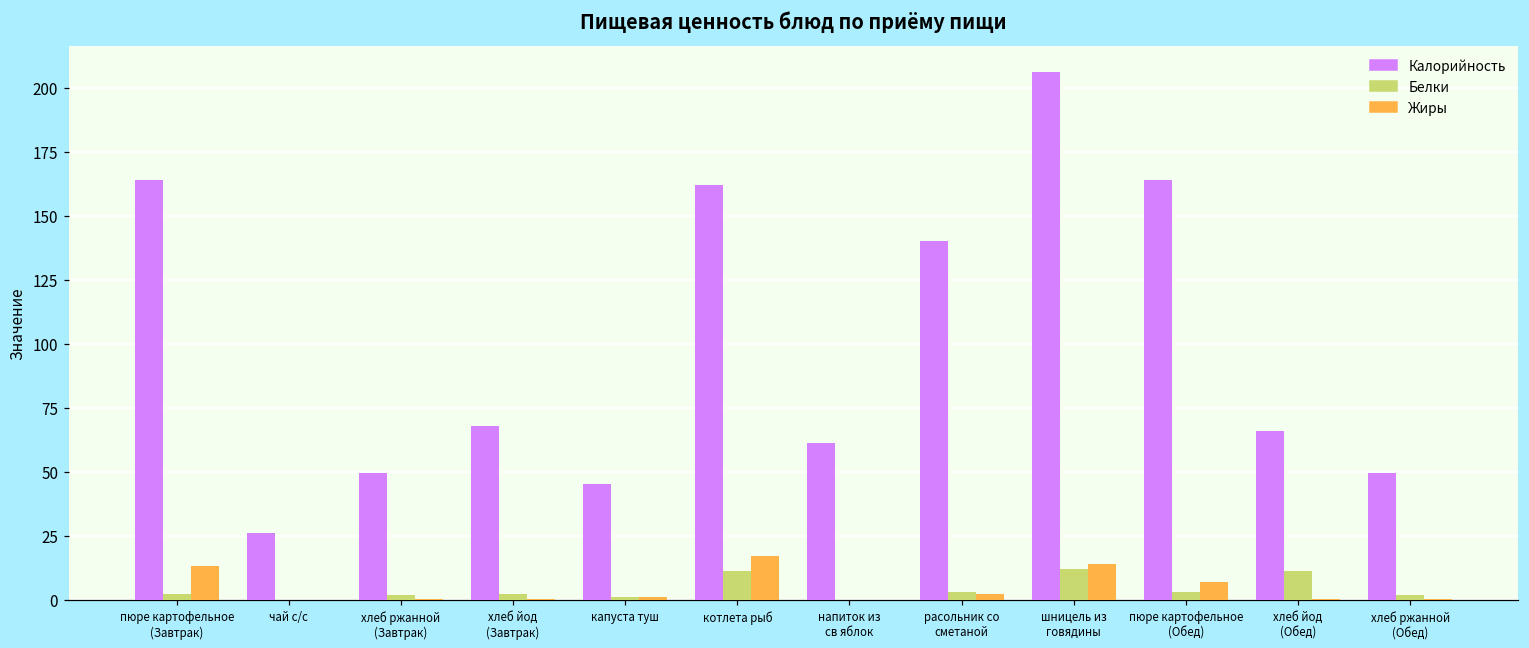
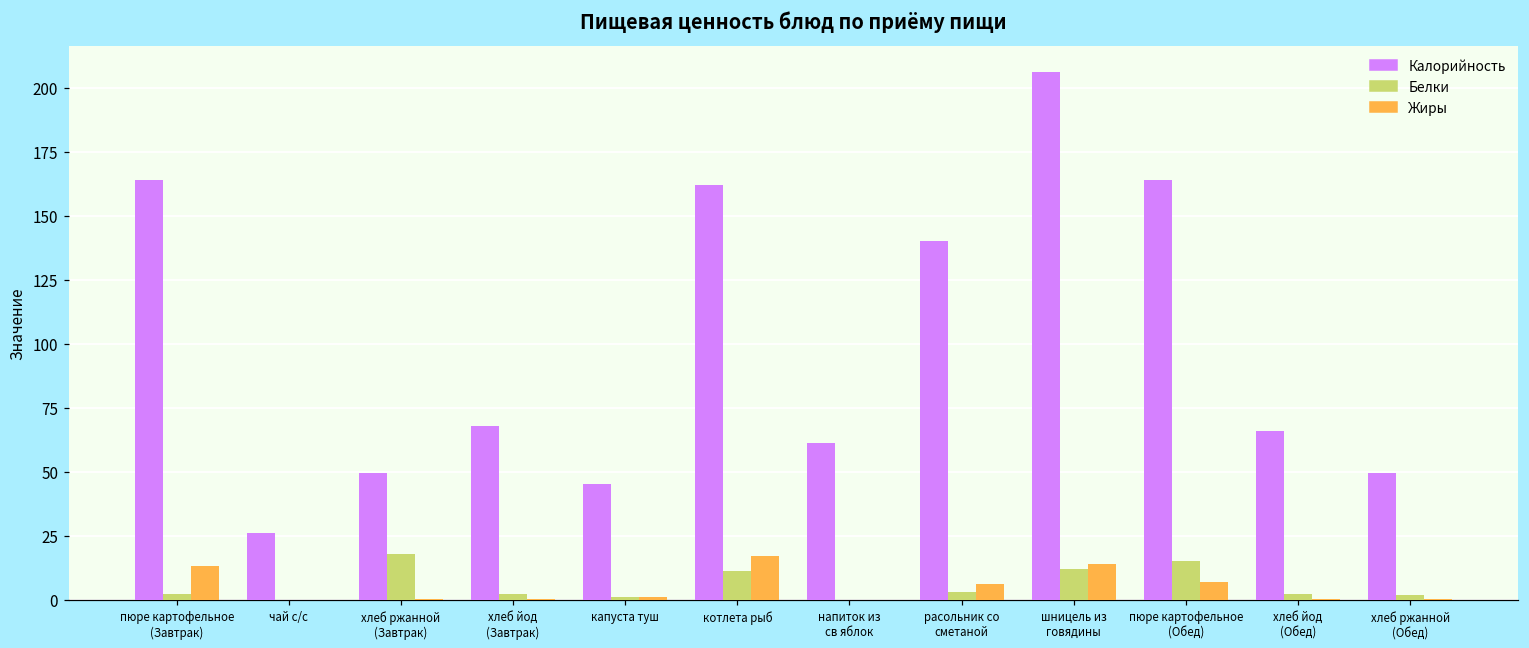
  {
    "Калорийность": {
      "пюре картофельное (Завтрак)": 164,
      "чай с/с": 26,
      "хлеб ржанной (Завтрак)": 50,
      "хлеб йод (Завтрак)": 68,
      "капуста туш": 45,
      "котлета рыб": 162,
      "напиток из св яблок": 61,
      "расольник со сметаной": 140,
      "шницель из говядины": 206,
      "пюре картофельное (Обед)": 164,
      "хлеб йод (Обед)": 66,
      "хлеб ржанной (Обед)": 50
    },
    "Белки": {
      "пюре картофельное (Завтрак)": 2,
      "чай с/с": 0,
-     "хлеб ржанной (Завтрак)": 2,
+     "хлеб ржанной (Завтрак)": 18,
      "хлеб йод (Завтрак)": 2,
      "котлета рыб": 11,
      "напиток из св яблок": 0,
      "расольник со сметаной": 3,
      "шницель из говядины": 12,
-     "пюре картофельное (Обед)": 3,
-     "хлеб йод (Обед)": 11,
+     "пюре картофельное (Обед)": 15,
+     "хлеб йод (Обед)": 2,
      "хлеб ржанной (Обед)": 2
    },
    "Жиры": {
      "пюре картофельное (Завтрак)": 13,
      "чай с/с": 0,
      "котлета рыб": 17,
      "напиток из св яблок": 0,
-     "расольник со сметаной": 2,
+     "расольник со сметаной": 6,
      "шницель из говядины": 14,
      "пюре картофельное (Обед)": 7
    }
  }
